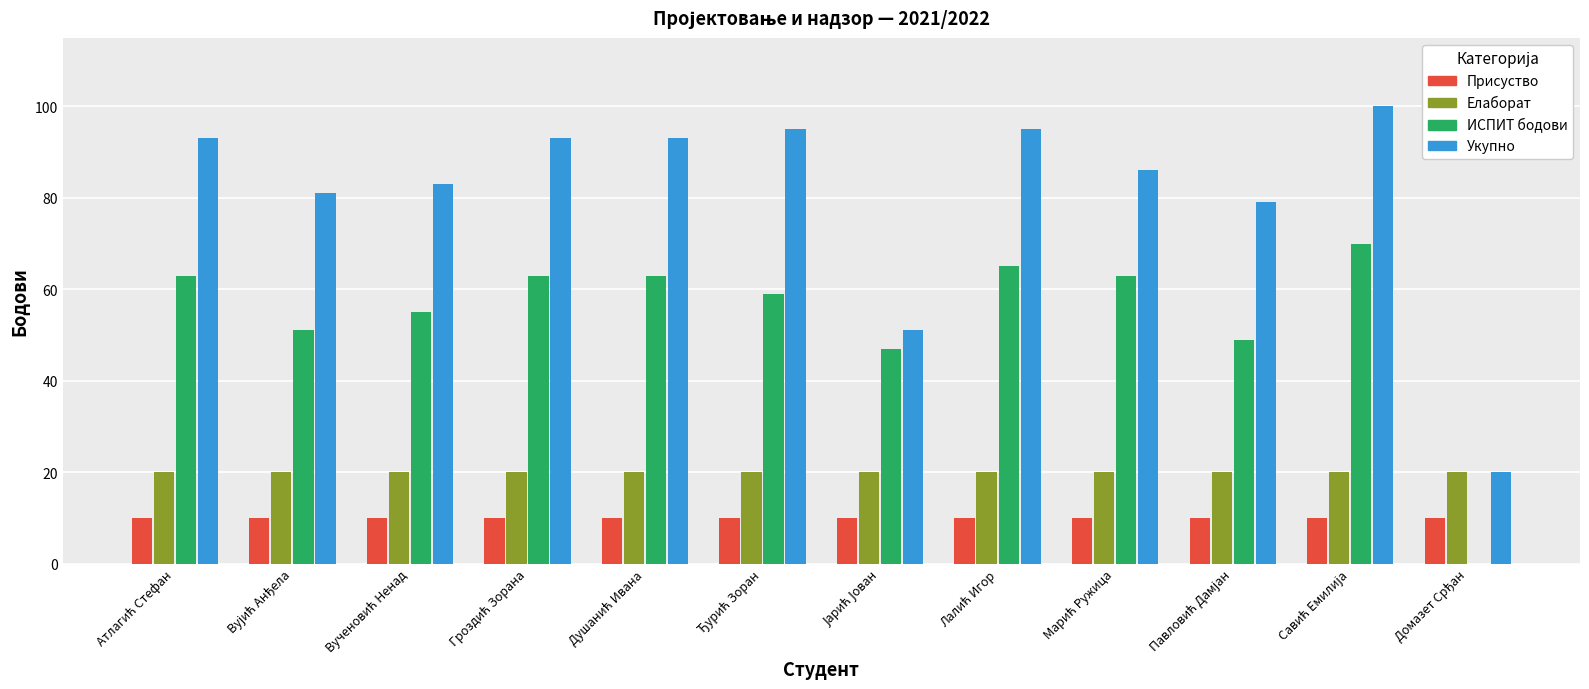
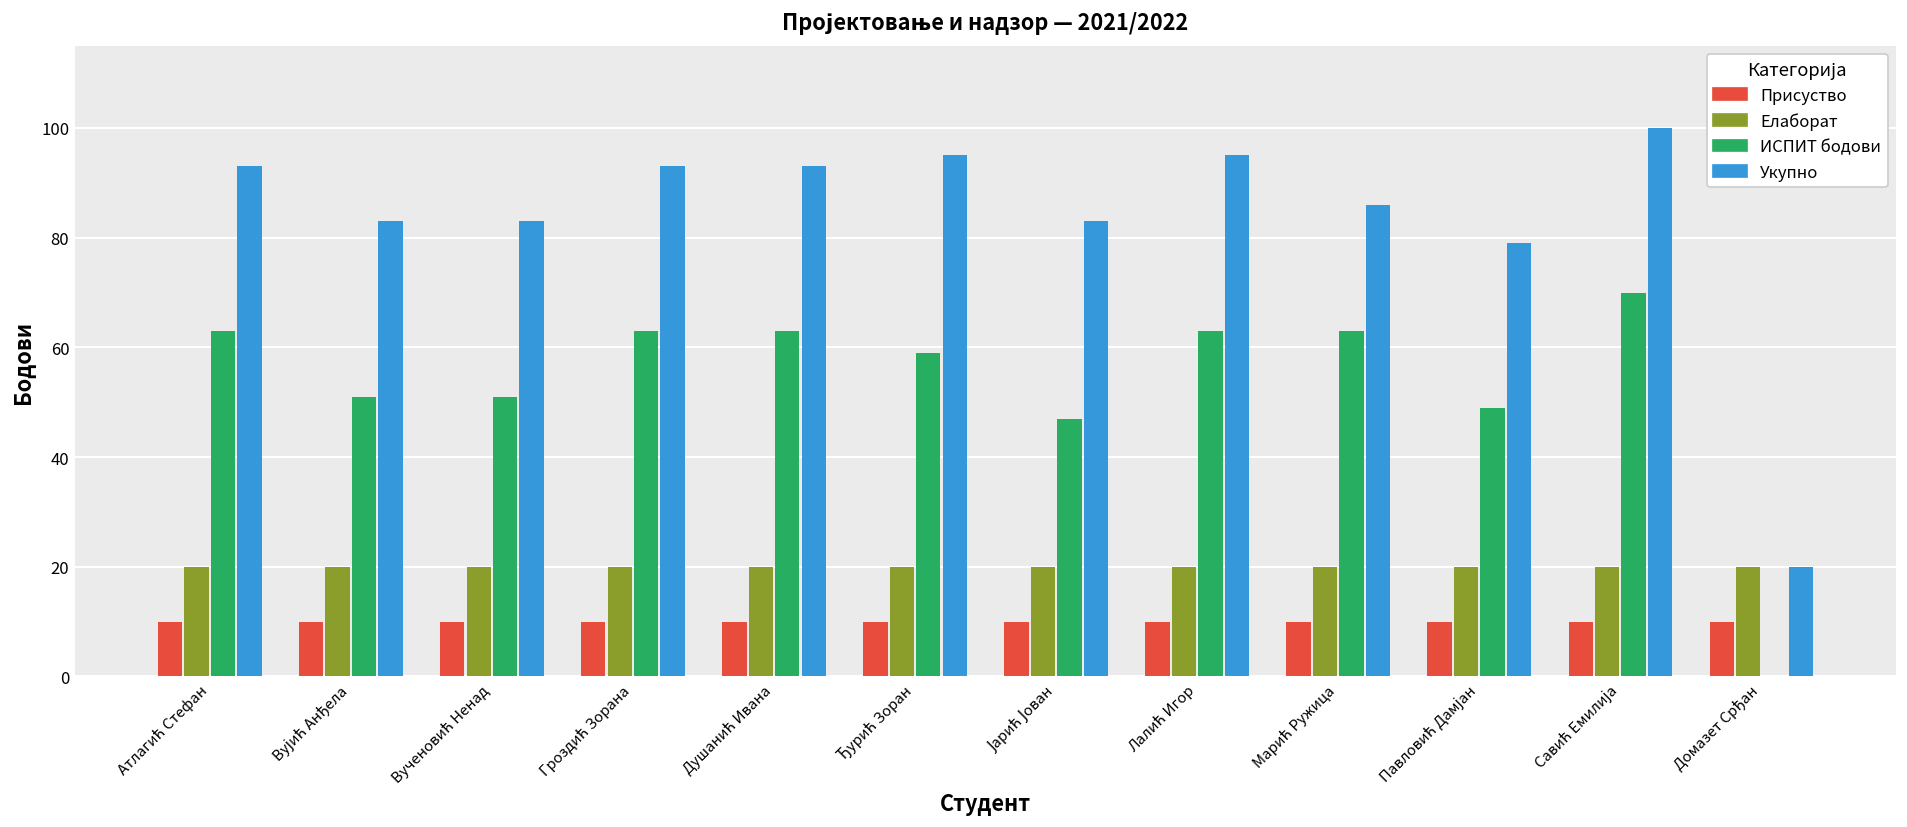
  {
    "Присуство": {
      "Атлагић Стефан": 10,
      "Вујић Анђела": 10,
      "Вученовић Ненад": 10,
      "Гроздић Зорана": 10,
      "Душанић Ивана": 10,
      "Ђурић Зоран": 10,
      "Јарић Јован": 10,
      "Лалић Игор": 10,
      "Марић Ружица": 10,
      "Павловић Дамјан": 10,
      "Савић Емилија": 10,
      "Домазет Срђан": 10
    },
    "Елаборат": {
      "Атлагић Стефан": 20,
      "Вујић Анђела": 20,
      "Вученовић Ненад": 20,
      "Гроздић Зорана": 20,
      "Душанић Ивана": 20,
      "Ђурић Зоран": 20,
      "Јарић Јован": 20,
      "Лалић Игор": 20,
      "Марић Ружица": 20,
      "Павловић Дамјан": 20,
      "Савић Емилија": 20,
      "Домазет Срђан": 20
    },
    "ИСПИТ бодови": {
      "Атлагић Стефан": 63,
      "Вујић Анђела": 51,
-     "Вученовић Ненад": 55,
+     "Вученовић Ненад": 51,
      "Гроздић Зорана": 63,
      "Душанић Ивана": 63,
      "Ђурић Зоран": 59,
      "Јарић Јован": 47,
-     "Лалић Игор": 65,
+     "Лалић Игор": 63,
      "Марић Ружица": 63,
      "Павловић Дамјан": 49,
      "Савић Емилија": 70,
      "Домазет Срђан": 0
    },
    "Укупно": {
      "Атлагић Стефан": 93,
-     "Вујић Анђела": 81,
+     "Вујић Анђела": 83,
      "Вученовић Ненад": 83,
      "Гроздић Зорана": 93,
      "Душанић Ивана": 93,
      "Ђурић Зоран": 95,
-     "Јарић Јован": 51,
+     "Јарић Јован": 83,
      "Лалић Игор": 95,
      "Марић Ружица": 86,
      "Павловић Дамјан": 79,
      "Савић Емилија": 100,
      "Домазет Срђан": 20
    }
  }
